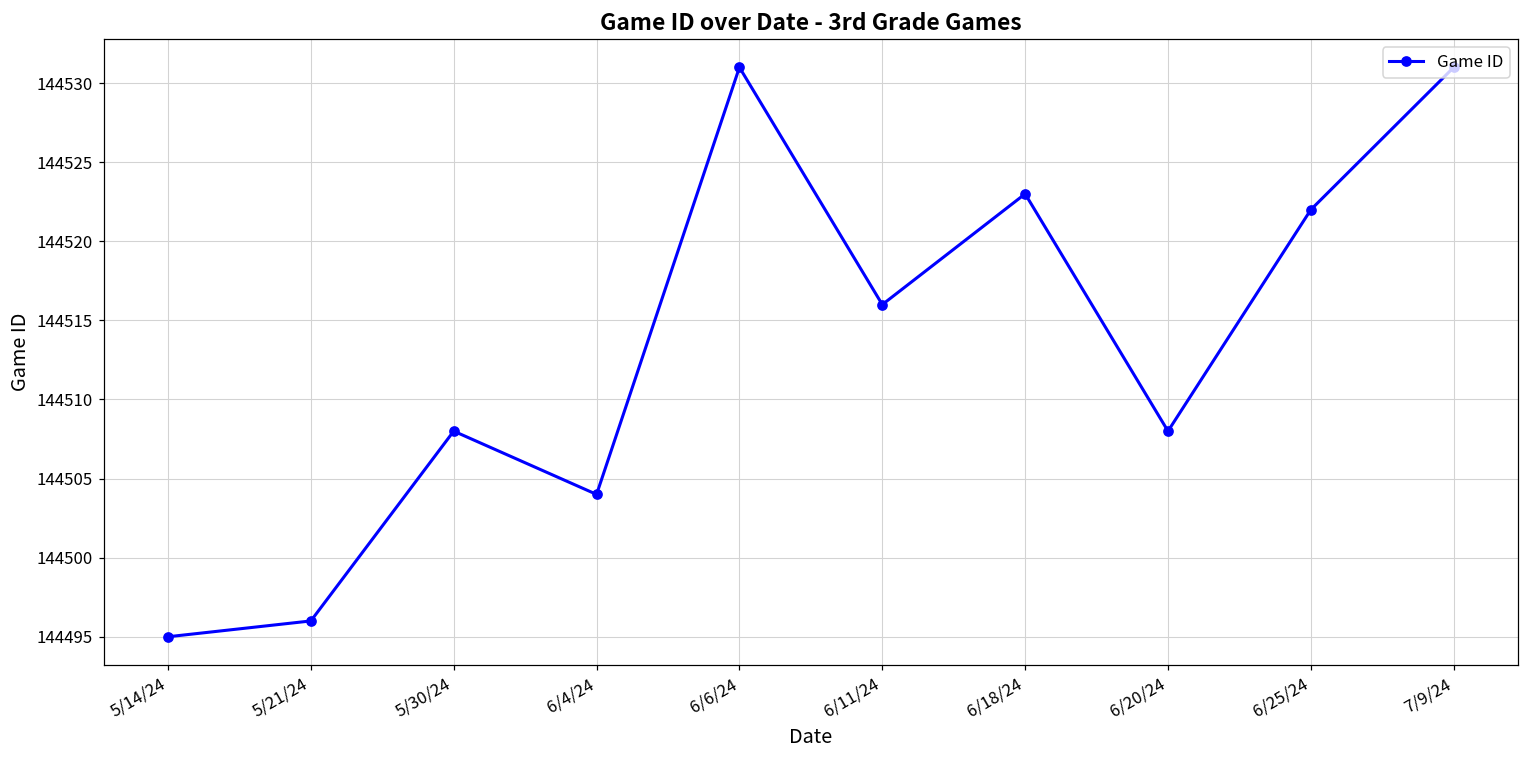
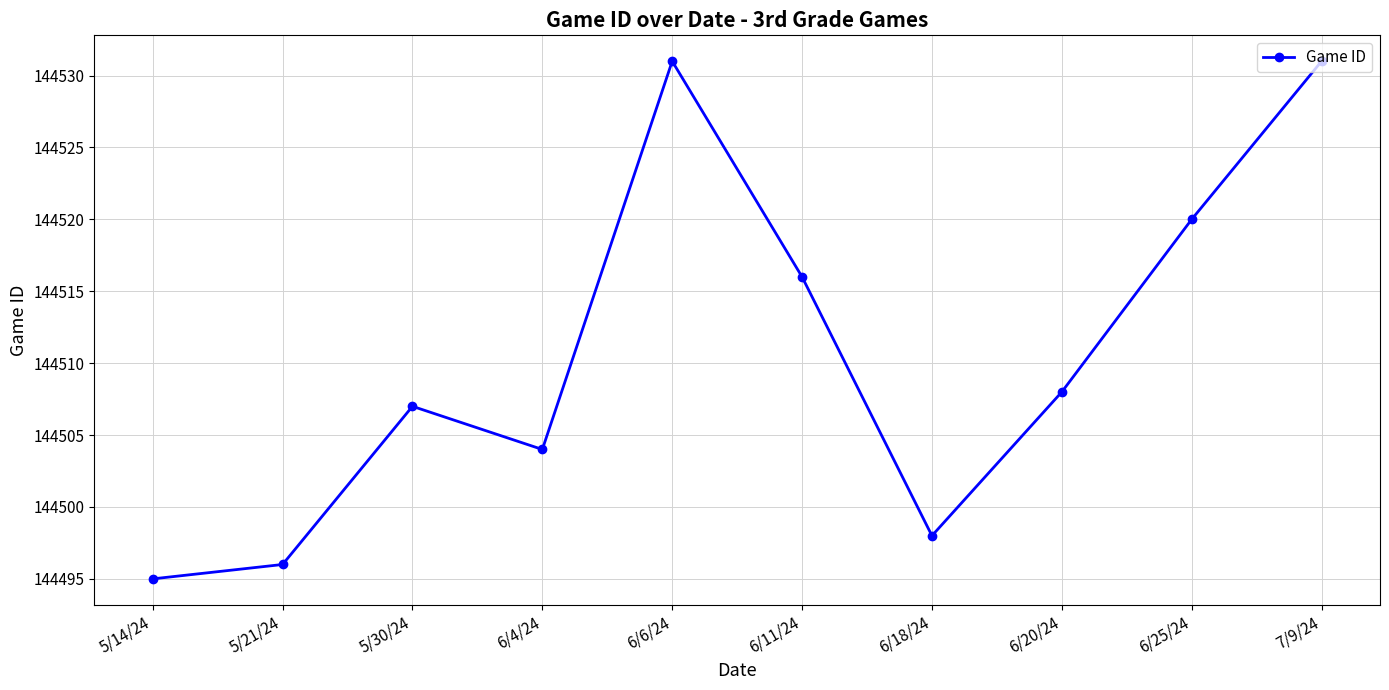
  {
    "5/14/24": 144495,
    "5/21/24": 144496,
-   "5/30/24": 144508,
+   "5/30/24": 144507,
    "6/4/24": 144504,
    "6/6/24": 144531,
    "6/11/24": 144516,
-   "6/18/24": 144523,
+   "6/18/24": 144498,
    "6/20/24": 144508,
-   "6/25/24": 144522
+   "6/25/24": 144520
  }
